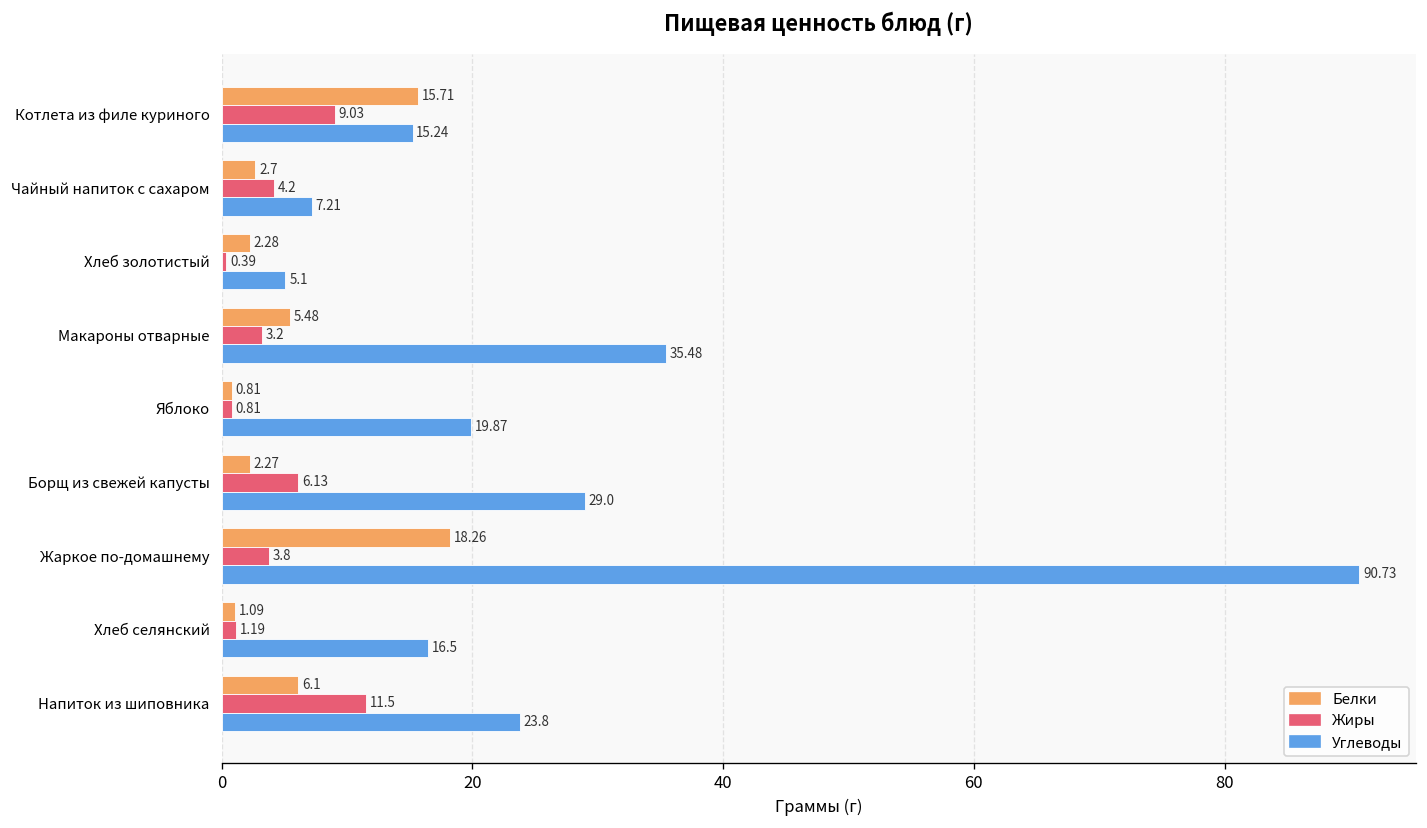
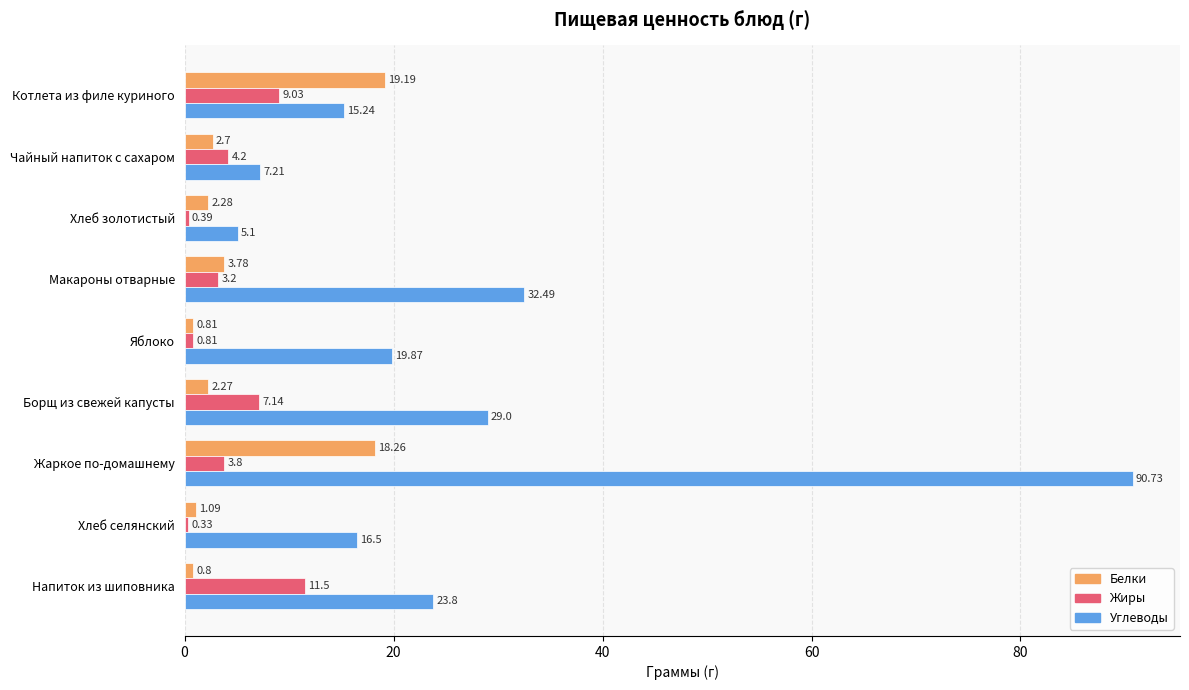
  {
    "Белки": {
-     "Котлета из филе куриного": 15.71,
+     "Котлета из филе куриного": 19.19,
      "Чайный напиток с сахаром": 2.7,
      "Хлеб золотистый": 2.28,
-     "Макароны отварные": 5.48,
+     "Макароны отварные": 3.78,
      "Яблоко": 0.81,
      "Борщ из свежей капусты": 2.27,
      "Жаркое по-домашнему": 18.26,
      "Хлеб селянский": 1.09,
-     "Напиток из шиповника": 6.1
+     "Напиток из шиповника": 0.8
    },
    "Жиры": {
      "Котлета из филе куриного": 9.03,
      "Чайный напиток с сахаром": 4.2,
      "Хлеб золотистый": 0.39,
      "Макароны отварные": 3.2,
      "Яблоко": 0.81,
-     "Борщ из свежей капусты": 6.13,
+     "Борщ из свежей капусты": 7.14,
      "Жаркое по-домашнему": 3.8,
-     "Хлеб селянский": 1.19,
+     "Хлеб селянский": 0.33,
      "Напиток из шиповника": 11.5
    },
    "Углеводы": {
      "Котлета из филе куриного": 15.24,
      "Чайный напиток с сахаром": 7.21,
      "Хлеб золотистый": 5.1,
-     "Макароны отварные": 35.48,
+     "Макароны отварные": 32.49,
      "Яблоко": 19.87,
      "Борщ из свежей капусты": 29.0,
      "Жаркое по-домашнему": 90.73,
      "Хлеб селянский": 16.5,
      "Напиток из шиповника": 23.8
    }
  }
